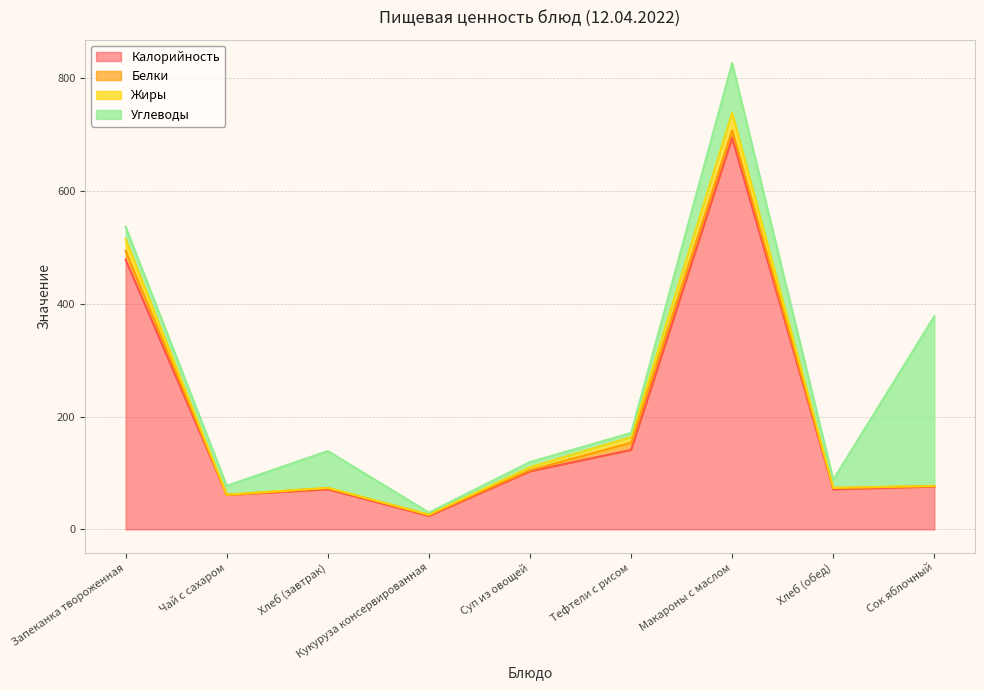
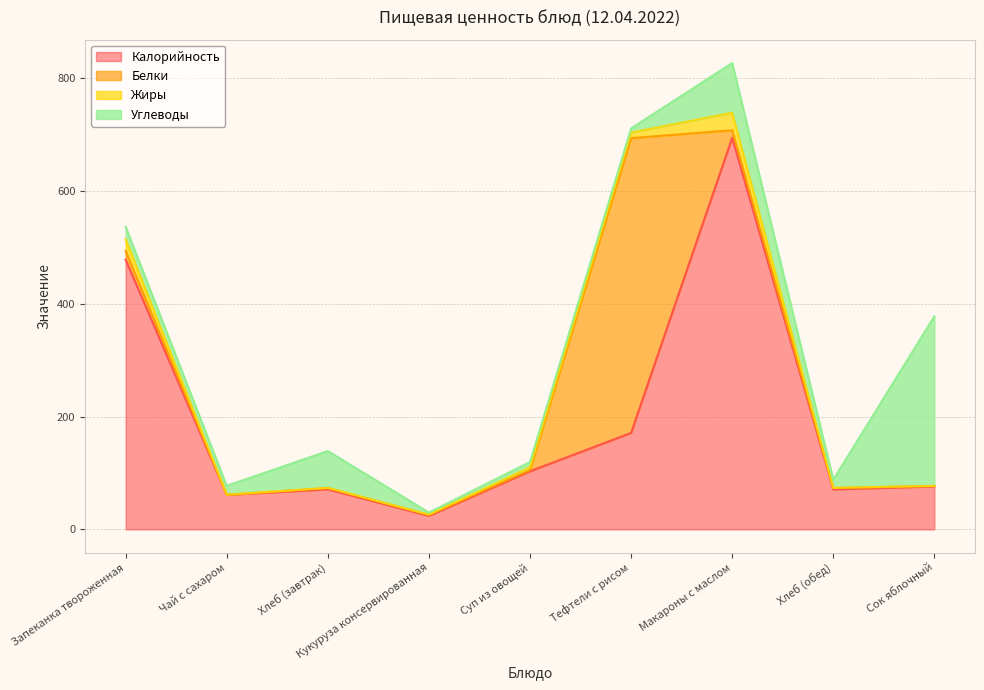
  {
    "Калорийность": {
      "Запеканка твороженная": 480,
-     "Тефтели с рисом": 140,
+     "Тефтели с рисом": 170,
      "Макароны с маслом": 690
    },
    "Белки": {
      "Запеканка твороженная": 20,
-     "Тефтели с рисом": 10,
+     "Тефтели с рисом": 520,
      "Макароны с маслом": 10
    },
    "Жиры": {
      "Запеканка твороженная": 20,
      "Суп из овощей": 10,
      "Тефтели с рисом": 10,
      "Макароны с маслом": 30
    },
    "Углеводы": {
      "Запеканка твороженная": 20,
      "Чай с сахаром": 20,
      "Хлеб (завтрак)": 70,
      "Суп из овощей": 10,
      "Тефтели с рисом": 10,
      "Макароны с маслом": 90,
      "Хлеб (обед)": 10,
      "Сок яблочный": 300
    }
  }
